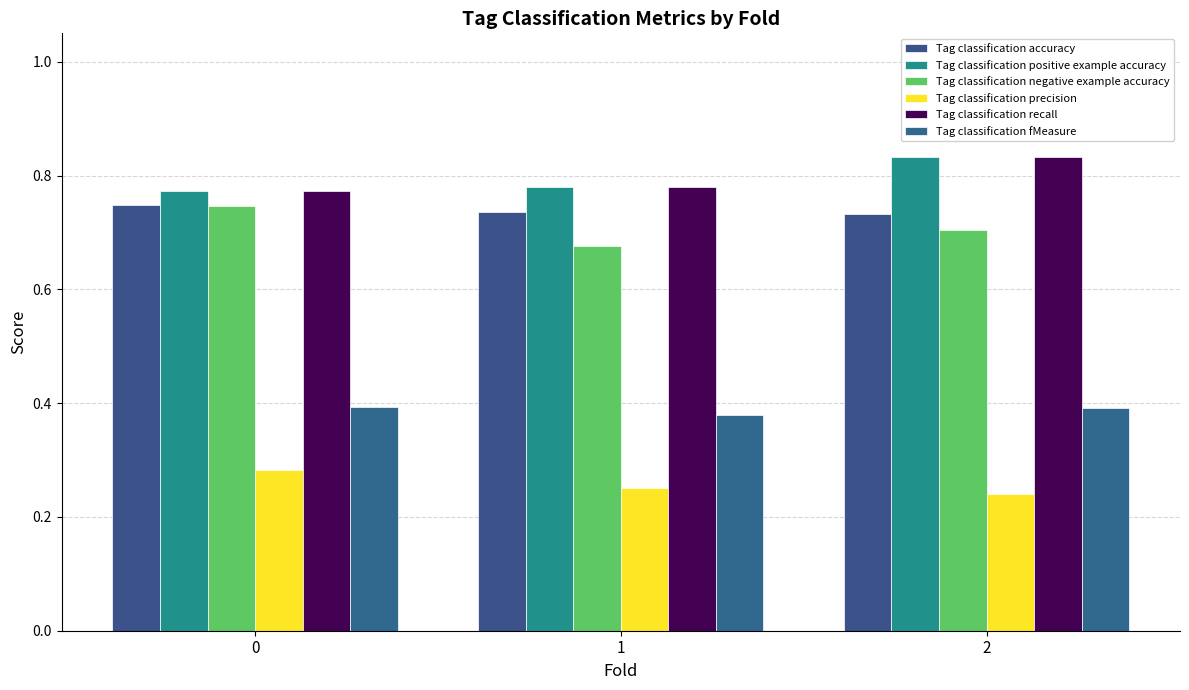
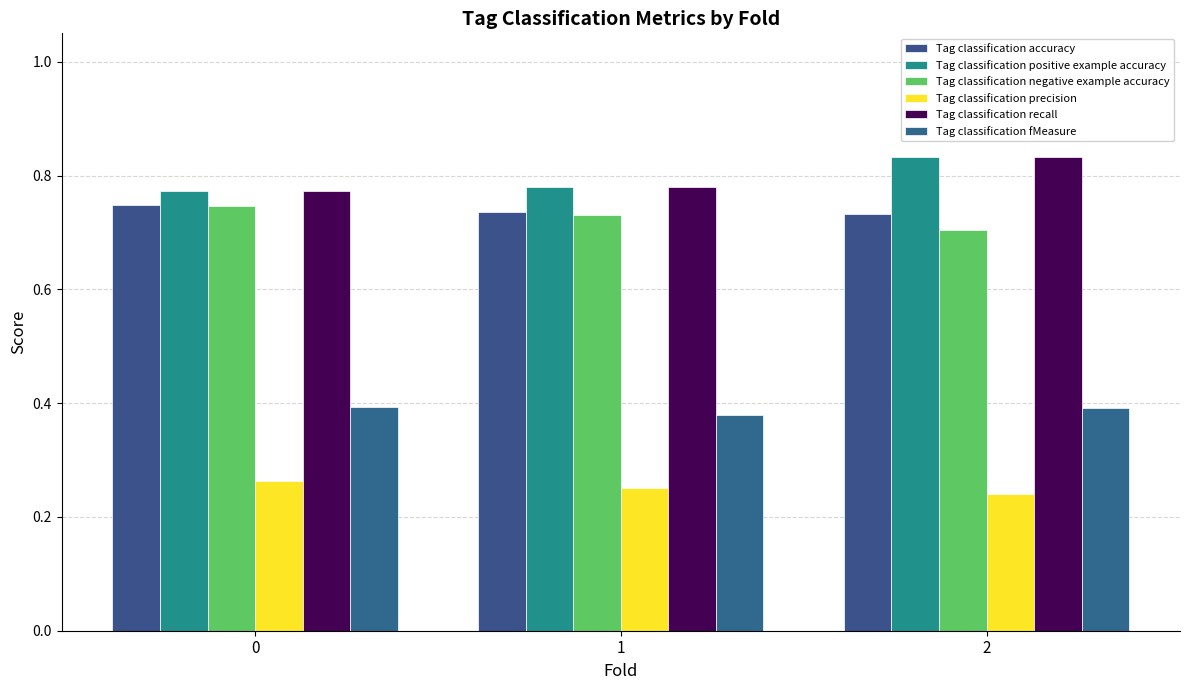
  {
    "Tag classification negative example accuracy": {
      "0": 0.75,
-     "1": 0.68,
+     "1": 0.73,
      "2": 0.71
    },
    "Tag classification precision": {
-     "0": 0.28,
+     "0": 0.26,
      "1": 0.25,
      "2": 0.24
    },
    "Tag classification recall": {
      "0": 0.77,
      "1": 0.78,
      "2": 0.83
    }
  }
